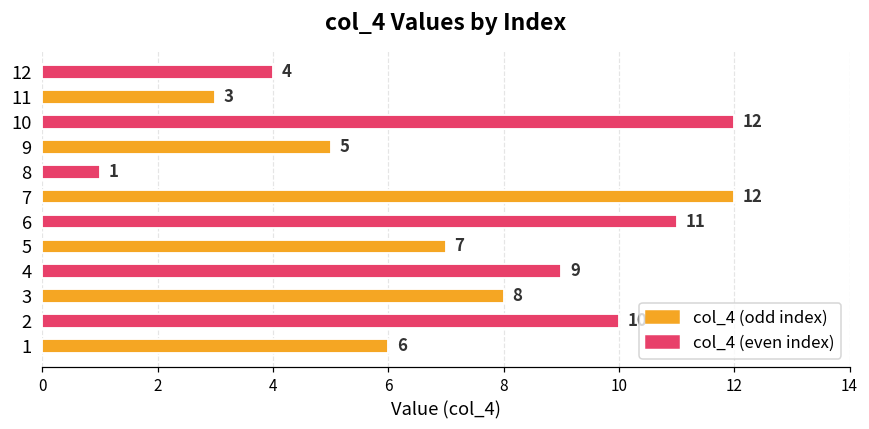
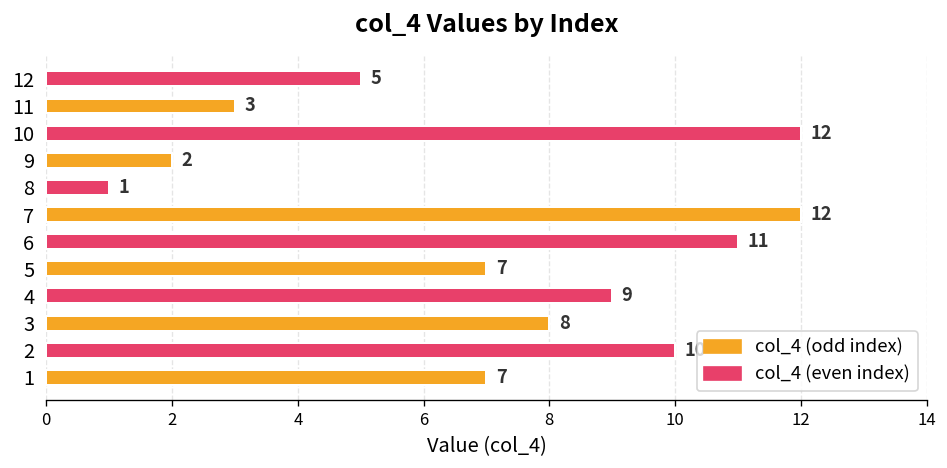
  {
-   "12": 4,
+   "12": 5,
    "11": 3,
    "10": 12,
-   "9": 5,
+   "9": 2,
    "8": 1,
    "7": 12,
    "6": 11,
    "5": 7,
    "4": 9,
    "3": 8,
-   "1": 6
+   "1": 7
  }
